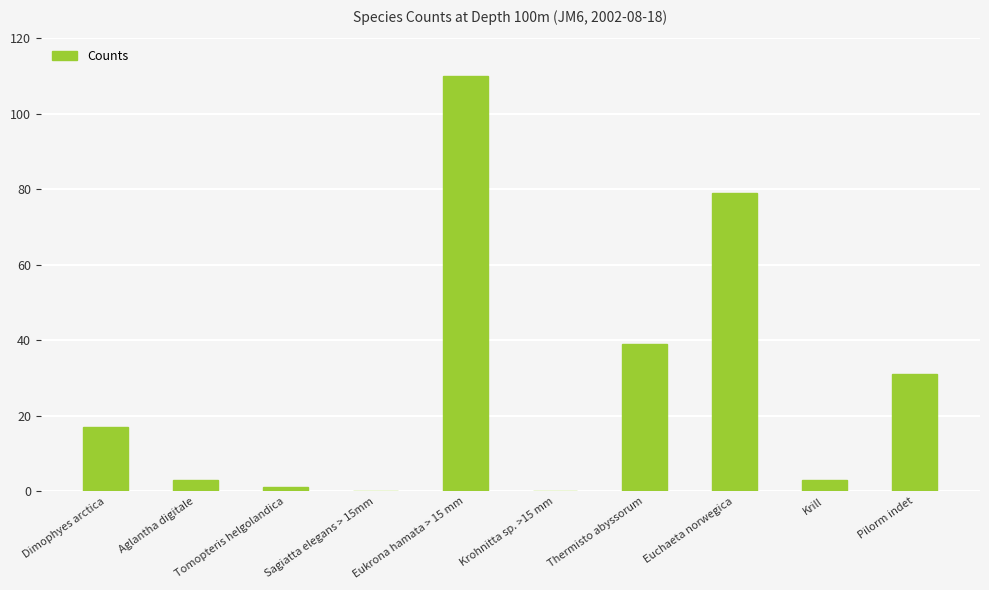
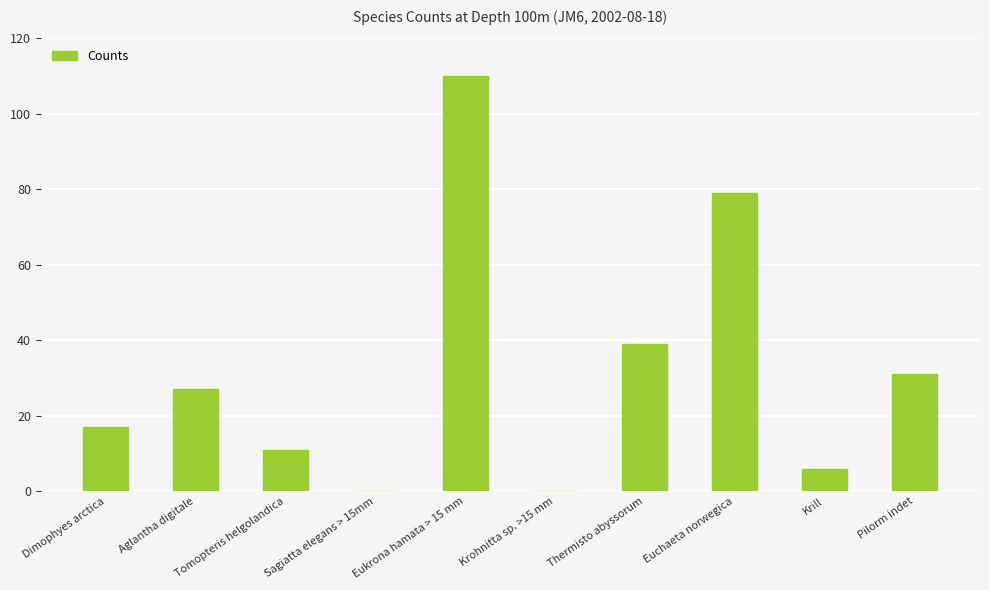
  {
    "Dimophyes arctica": 17,
-   "Aglantha digitale": 3,
-   "Tomopteris helgolandica": 1,
+   "Aglantha digitale": 27,
+   "Tomopteris helgolandica": 11,
    "Sagiatta elegans > 15mm": 0,
    "Eukrona hamata > 15 mm": 110,
    "Krohnitta sp. >15 mm": 0,
    "Thermisto abyssorum": 39,
    "Euchaeta norwegica": 79,
-   "Krill": 3,
+   "Krill": 6,
    "Pilorm indet": 31
  }
